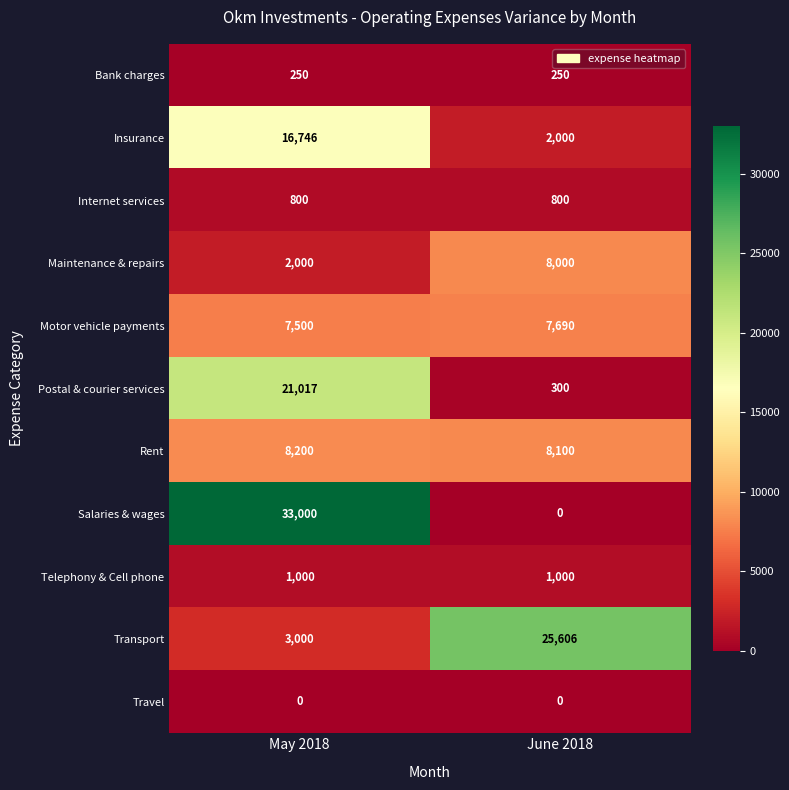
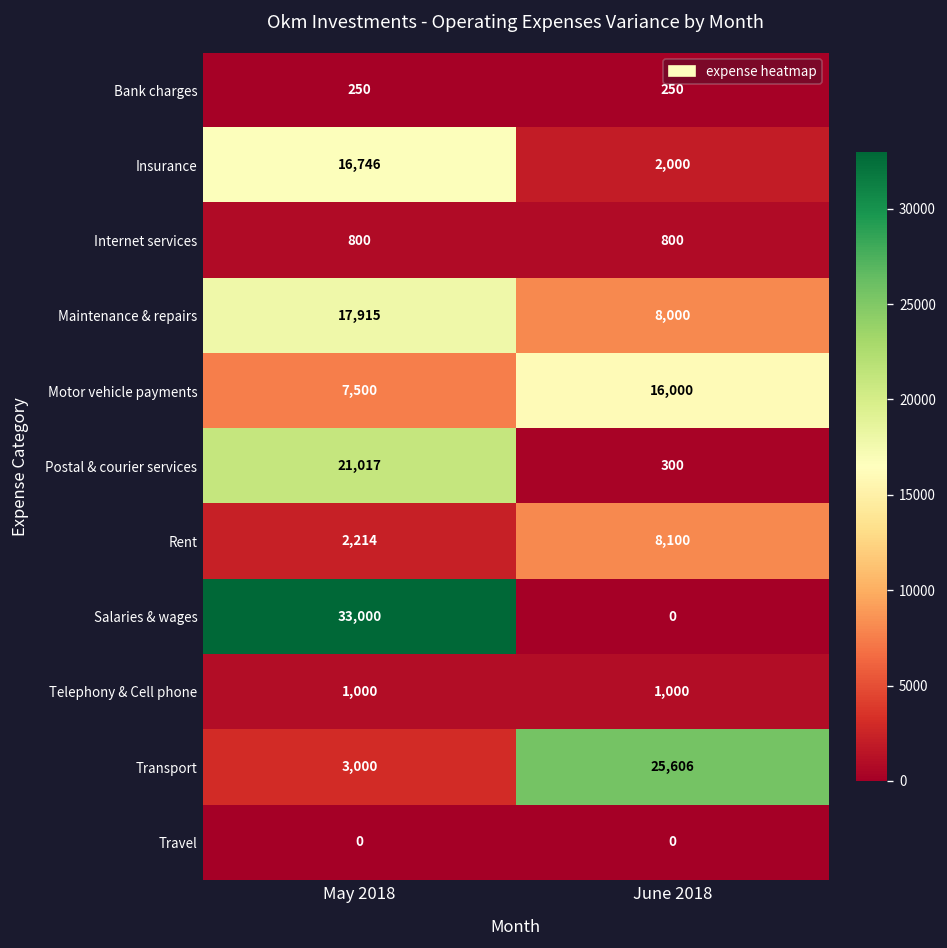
  {
    "Bank charges": {
      "May 2018": "250",
      "June 2018": "250"
    },
    "Insurance": {
      "May 2018": "16,746",
      "June 2018": "2,000"
    },
    "Internet services": {
      "May 2018": "800",
      "June 2018": "800"
    },
    "Maintenance & repairs": {
-     "May 2018": "2,000",
+     "May 2018": "17,915",
      "June 2018": "8,000"
    },
    "Motor vehicle payments": {
      "May 2018": "7,500",
-     "June 2018": "7,690"
+     "June 2018": "16,000"
    },
    "Postal & courier services": {
      "May 2018": "21,017",
      "June 2018": "300"
    },
    "Rent": {
-     "May 2018": "8,200",
+     "May 2018": "2,214",
      "June 2018": "8,100"
    },
    "Salaries & wages": {
      "May 2018": "33,000",
      "June 2018": "0"
    },
    "Telephony & Cell phone": {
      "May 2018": "1,000",
      "June 2018": "1,000"
    },
    "Transport": {
      "May 2018": "3,000",
      "June 2018": "25,606"
    },
    "Travel": {
      "May 2018": "0",
      "June 2018": "0"
    }
  }
